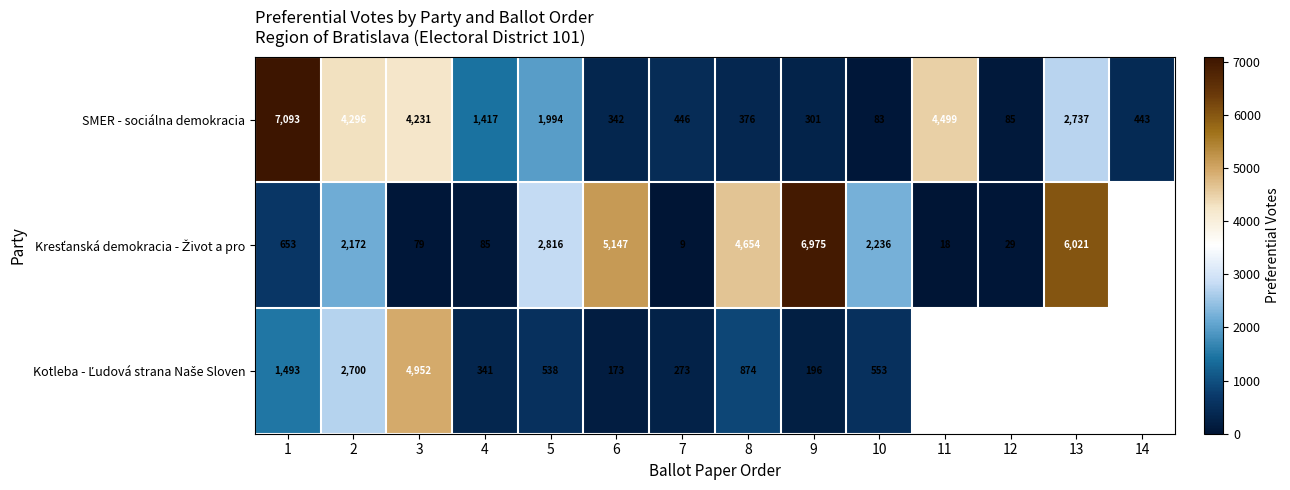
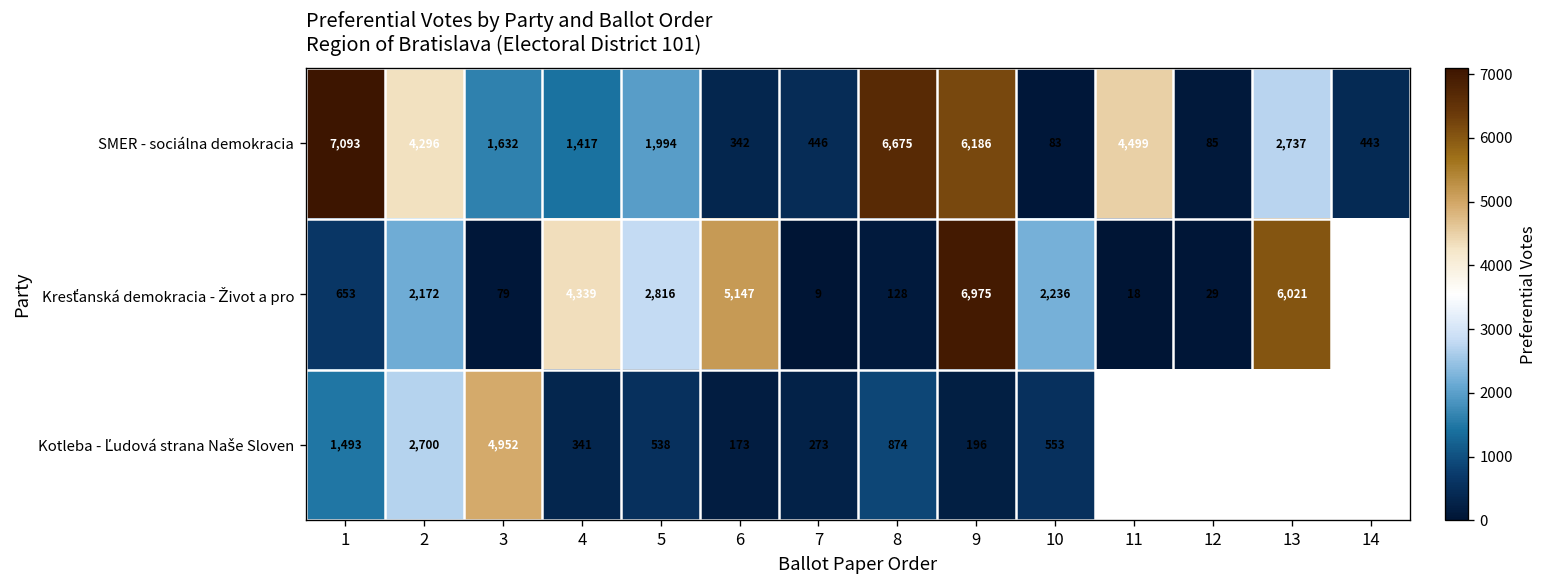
  {
    "SMER - sociálna demokracia": {
      "1": "7,093",
      "2": "4,296",
-     "3": "4,231",
+     "3": "1,632",
      "4": "1,417",
      "5": "1,994",
      "6": "342",
      "7": "446",
-     "8": "376",
-     "9": "301",
+     "8": "6,675",
+     "9": "6,186",
      "10": "83",
      "11": "4,499",
      "12": "85",
      "13": "2,737",
      "14": "443"
    },
    "Kresťanská demokracia - Život a pro": {
      "1": "653",
      "2": "2,172",
      "3": "79",
-     "4": "85",
+     "4": "4,339",
      "5": "2,816",
      "6": "5,147",
      "7": "9",
-     "8": "4,654",
+     "8": "128",
      "9": "6,975",
      "10": "2,236",
      "11": "18",
      "12": "29",
      "13": "6,021"
    },
    "Kotleba - Ľudová strana Naše Sloven": {
      "1": "1,493",
      "2": "2,700",
      "3": "4,952",
      "4": "341",
      "5": "538",
      "6": "173",
      "7": "273",
      "8": "874",
      "9": "196",
      "10": "553"
    }
  }
